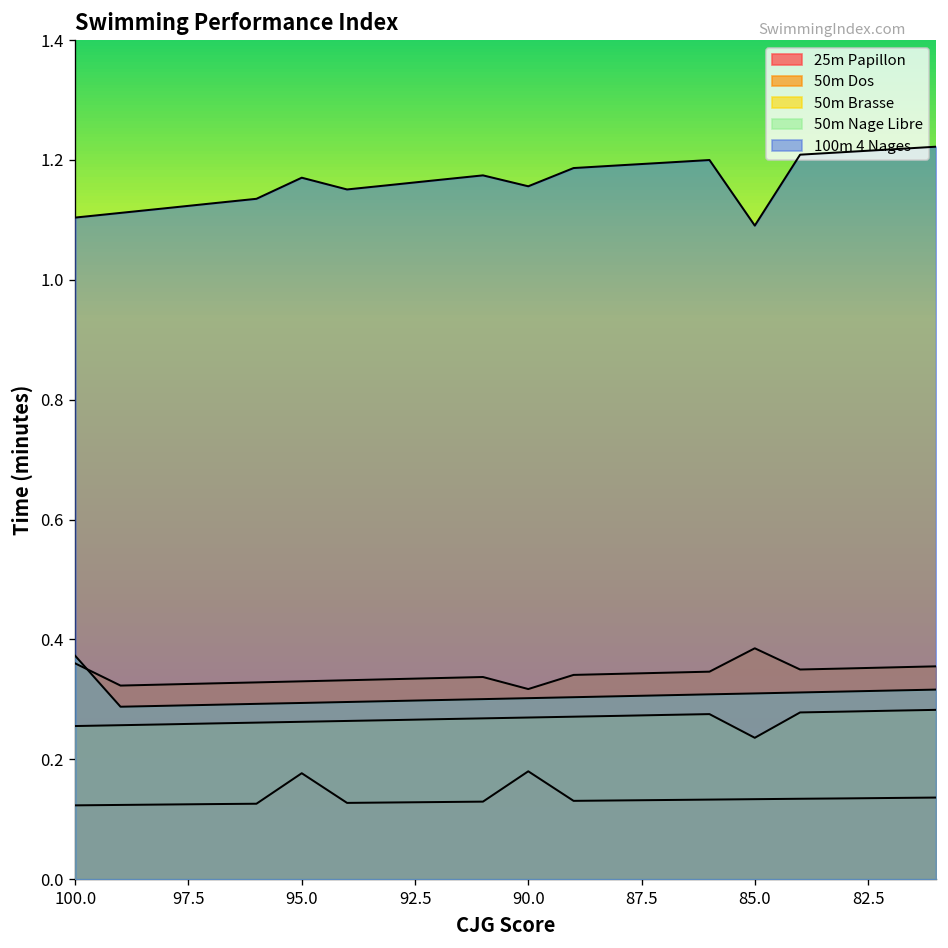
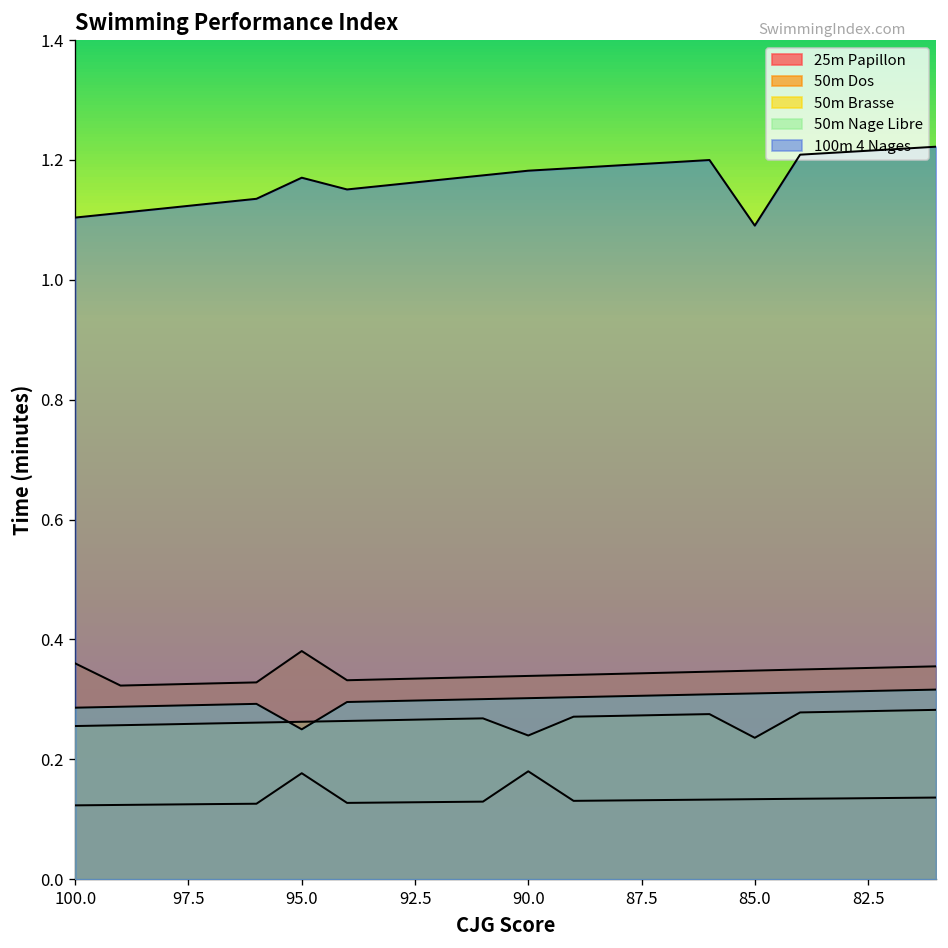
  {
    "25m Papillon": {
      "100.0": 0.12,
      "95.0": 0.18,
      "90.0": 0.18,
      "85.0": 0.13
    },
    "50m Dos": {
      "100.0": 0.36,
-     "95.0": 0.33,
-     "90.0": 0.32,
-     "85.0": 0.39
+     "95.0": 0.38,
+     "90.0": 0.34,
+     "85.0": 0.35
    },
    "50m Brasse": {
      "100.0": 0.26,
      "95.0": 0.26,
-     "90.0": 0.27,
+     "90.0": 0.24,
      "85.0": 0.24
    },
    "50m Nage Libre": {
-     "100.0": 0.37,
-     "95.0": 0.29,
+     "100.0": 0.29,
+     "95.0": 0.25,
      "90.0": 0.30,
      "85.0": 0.31
    },
    "100m 4 Nages": {
      "100.0": 1.10,
      "95.0": 1.17,
-     "90.0": 1.16,
+     "90.0": 1.18,
      "85.0": 1.09
    }
  }
